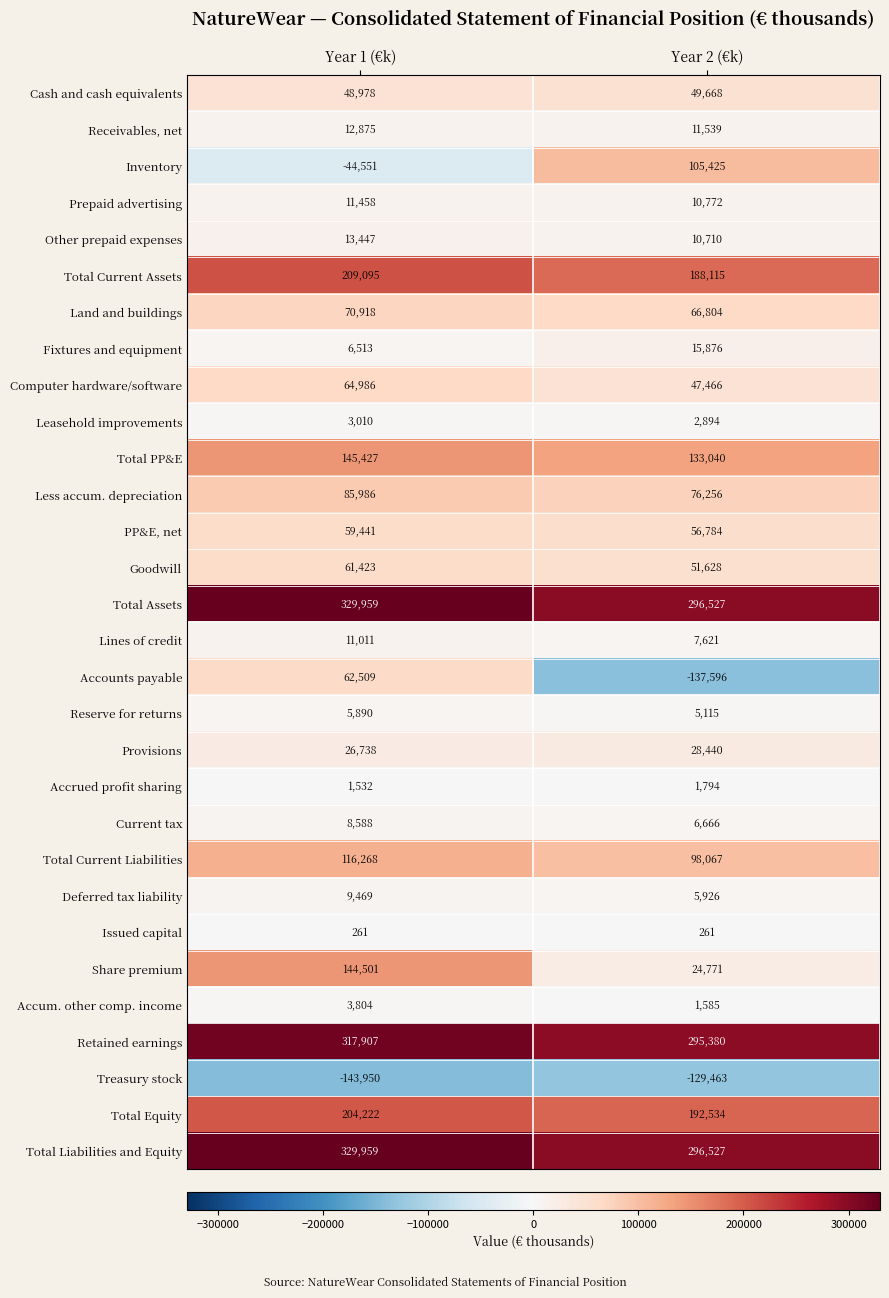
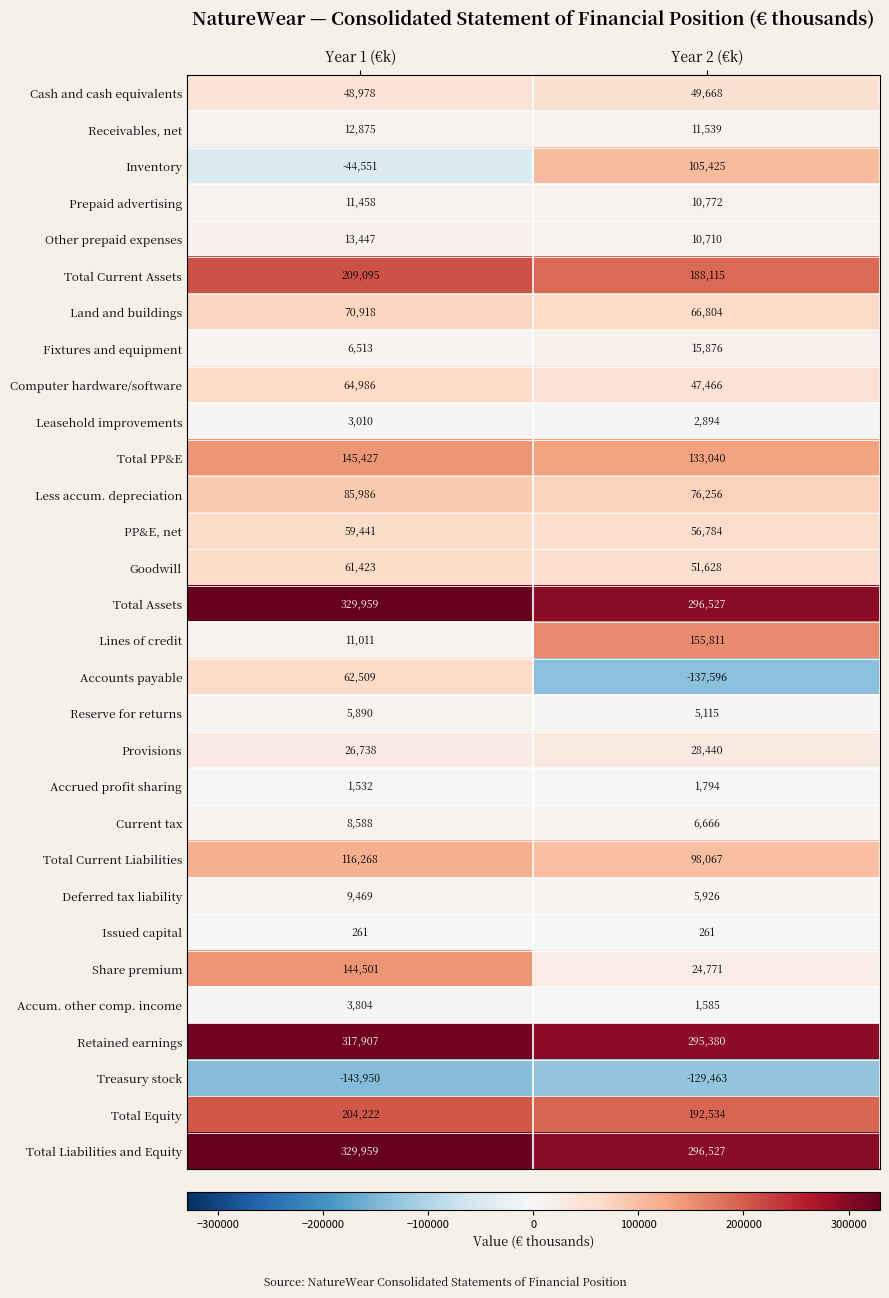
  {
    "Cash and cash equivalents": {
      "Year 1 (€k)": "48,978",
      "Year 2 (€k)": "49,668"
    },
    "Receivables, net": {
      "Year 1 (€k)": "12,875",
      "Year 2 (€k)": "11,539"
    },
    "Inventory": {
      "Year 1 (€k)": "-44,551",
      "Year 2 (€k)": "105,425"
    },
    "Prepaid advertising": {
      "Year 1 (€k)": "11,458",
      "Year 2 (€k)": "10,772"
    },
    "Other prepaid expenses": {
      "Year 1 (€k)": "13,447",
      "Year 2 (€k)": "10,710"
    },
    "Total Current Assets": {
      "Year 1 (€k)": "209,095",
      "Year 2 (€k)": "188,115"
    },
    "Land and buildings": {
      "Year 1 (€k)": "70,918",
      "Year 2 (€k)": "66,804"
    },
    "Fixtures and equipment": {
      "Year 1 (€k)": "6,513",
      "Year 2 (€k)": "15,876"
    },
    "Computer hardware/software": {
      "Year 1 (€k)": "64,986",
      "Year 2 (€k)": "47,466"
    },
    "Leasehold improvements": {
      "Year 1 (€k)": "3,010",
      "Year 2 (€k)": "2,894"
    },
    "Total PP&E": {
      "Year 1 (€k)": "145,427",
      "Year 2 (€k)": "133,040"
    },
    "Less accum. depreciation": {
      "Year 1 (€k)": "85,986",
      "Year 2 (€k)": "76,256"
    },
    "PP&E, net": {
      "Year 1 (€k)": "59,441",
      "Year 2 (€k)": "56,784"
    },
    "Goodwill": {
      "Year 1 (€k)": "61,423",
      "Year 2 (€k)": "51,628"
    },
    "Total Assets": {
      "Year 1 (€k)": "329,959",
      "Year 2 (€k)": "296,527"
    },
    "Lines of credit": {
      "Year 1 (€k)": "11,011",
-     "Year 2 (€k)": "7,621"
+     "Year 2 (€k)": "155,811"
    },
    "Accounts payable": {
      "Year 1 (€k)": "62,509",
      "Year 2 (€k)": "-137,596"
    },
    "Reserve for returns": {
      "Year 1 (€k)": "5,890",
      "Year 2 (€k)": "5,115"
    },
    "Provisions": {
      "Year 1 (€k)": "26,738",
      "Year 2 (€k)": "28,440"
    },
    "Accrued profit sharing": {
      "Year 1 (€k)": "1,532",
      "Year 2 (€k)": "1,794"
    },
    "Current tax": {
      "Year 1 (€k)": "8,588",
      "Year 2 (€k)": "6,666"
    },
    "Total Current Liabilities": {
      "Year 1 (€k)": "116,268",
      "Year 2 (€k)": "98,067"
    },
    "Deferred tax liability": {
      "Year 1 (€k)": "9,469",
      "Year 2 (€k)": "5,926"
    },
    "Issued capital": {
      "Year 1 (€k)": "261",
      "Year 2 (€k)": "261"
    },
    "Share premium": {
      "Year 1 (€k)": "144,501",
      "Year 2 (€k)": "24,771"
    },
    "Accum. other comp. income": {
      "Year 1 (€k)": "3,804",
      "Year 2 (€k)": "1,585"
    },
    "Retained earnings": {
      "Year 1 (€k)": "317,907",
      "Year 2 (€k)": "295,380"
    },
    "Treasury stock": {
      "Year 1 (€k)": "-143,950",
      "Year 2 (€k)": "-129,463"
    },
    "Total Equity": {
      "Year 1 (€k)": "204,222",
      "Year 2 (€k)": "192,534"
    },
    "Total Liabilities and Equity": {
      "Year 1 (€k)": "329,959",
      "Year 2 (€k)": "296,527"
    }
  }
